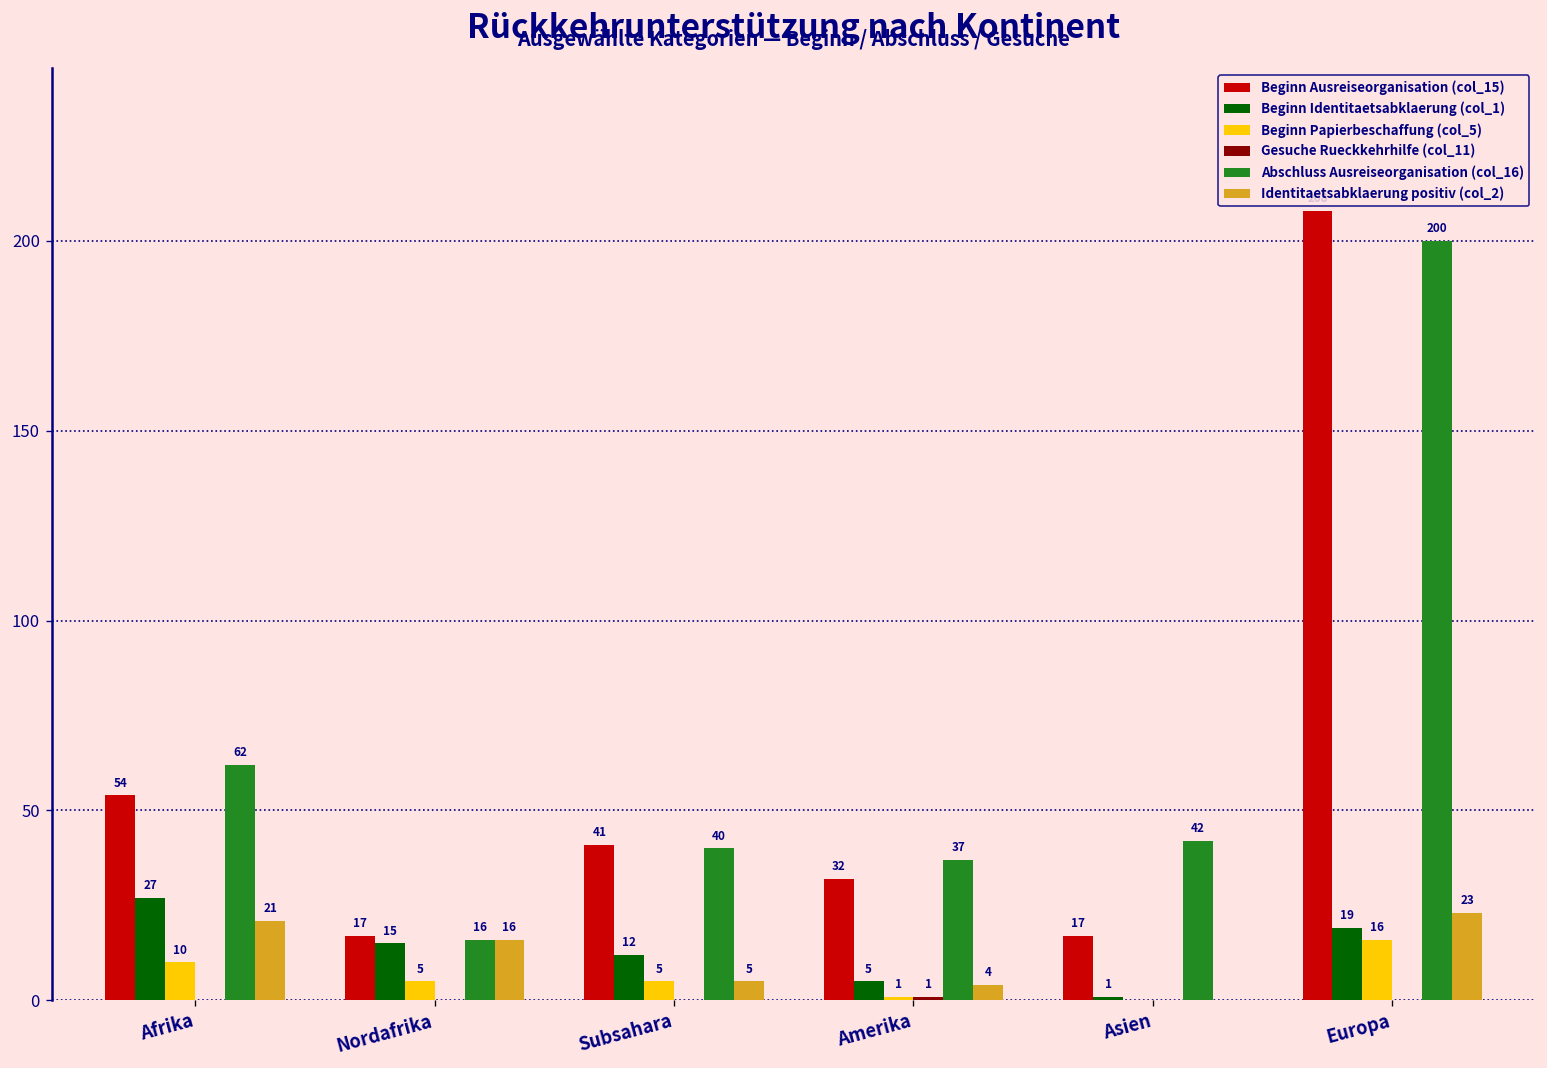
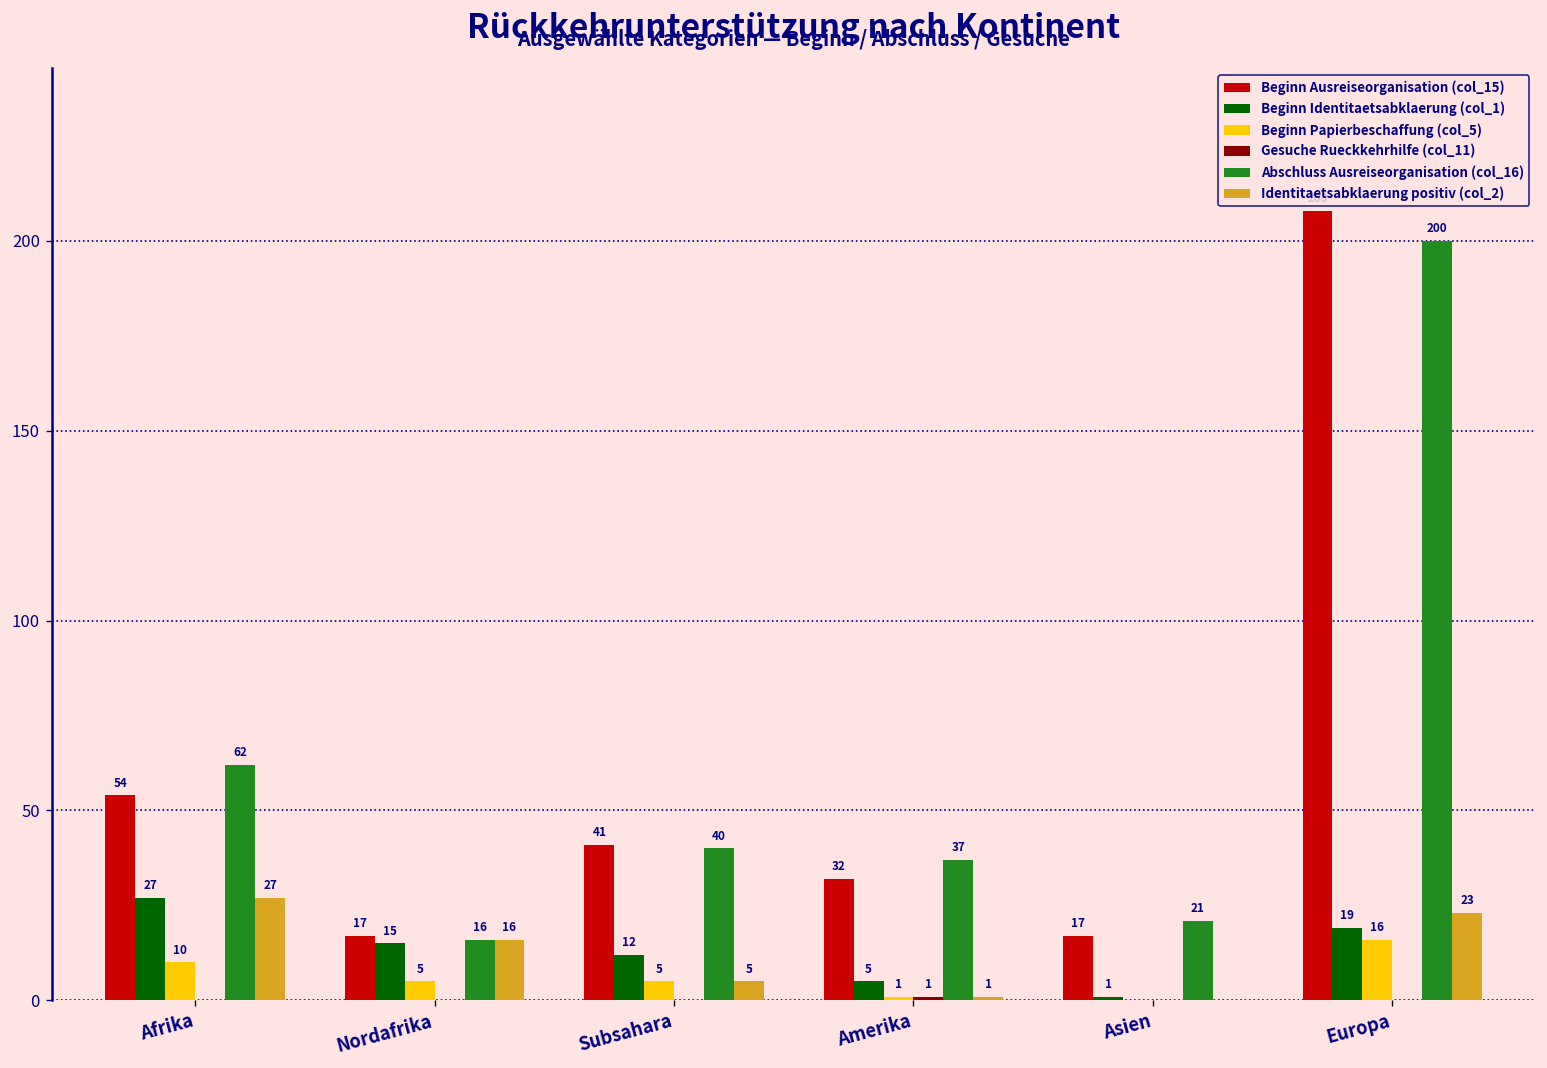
  {
    "Beginn Ausreiseorganisation (col_15)": {
      "Afrika": 54,
      "Nordafrika": 17,
      "Subsahara": 41,
      "Amerika": 32,
      "Asien": 17
    },
    "Beginn Identitaetsabklaerung (col_1)": {
      "Afrika": 27,
      "Nordafrika": 15,
      "Subsahara": 12,
      "Amerika": 5,
      "Asien": 1,
      "Europa": 19
    },
    "Beginn Papierbeschaffung (col_5)": {
      "Afrika": 10,
      "Nordafrika": 5,
      "Subsahara": 5,
      "Amerika": 1,
      "Europa": 16
    },
    "Gesuche Rueckkehrhilfe (col_11)": {
      "Amerika": 1
    },
    "Abschluss Ausreiseorganisation (col_16)": {
      "Afrika": 62,
      "Nordafrika": 16,
      "Subsahara": 40,
      "Amerika": 37,
-     "Asien": 42,
+     "Asien": 21,
      "Europa": 200
    },
    "Identitaetsabklaerung positiv (col_2)": {
-     "Afrika": 21,
+     "Afrika": 27,
      "Nordafrika": 16,
      "Subsahara": 5,
-     "Amerika": 4,
+     "Amerika": 1,
      "Europa": 23
    }
  }
